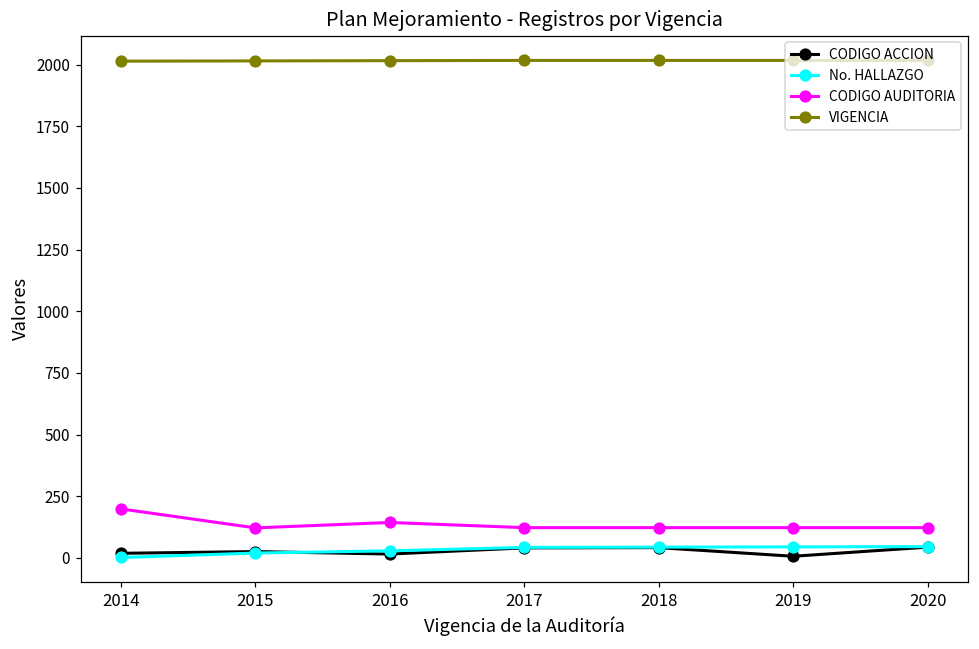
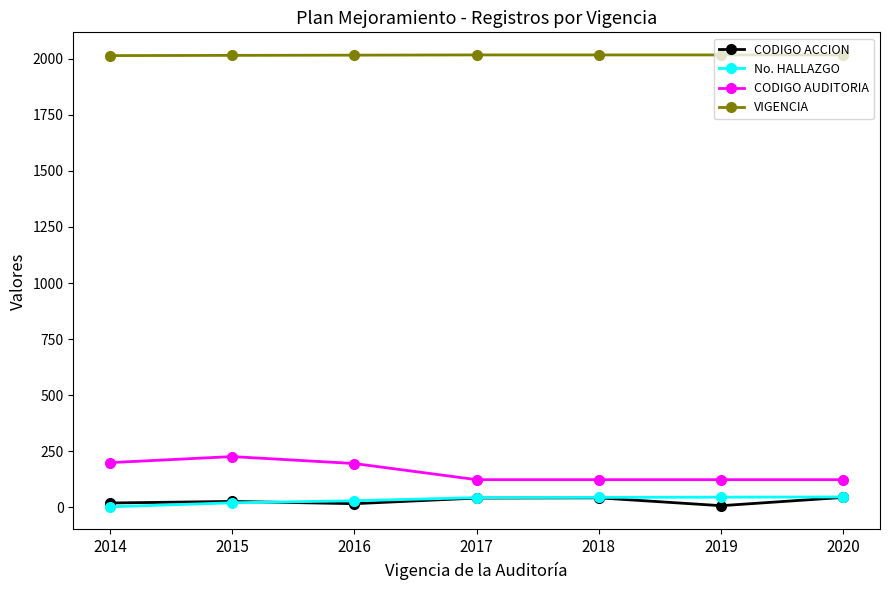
  {
    "CODIGO ACCION": {
      "2014": 20,
      "2016": 20,
      "2019": 10
    },
    "No. HALLAZGO": {
      "2014": 0,
      "2016": 30,
      "2019": 50
    },
    "CODIGO AUDITORIA": {
      "2014": 200,
-     "2015": 120,
-     "2016": 140,
+     "2015": 230,
+     "2016": 200,
      "2017": 120,
      "2018": 120,
      "2019": 120,
      "2020": 120
    },
    "VIGENCIA": {
      "2014": 2010,
      "2015": 2020,
      "2016": 2020,
      "2017": 2020,
      "2018": 2020
    }
  }
